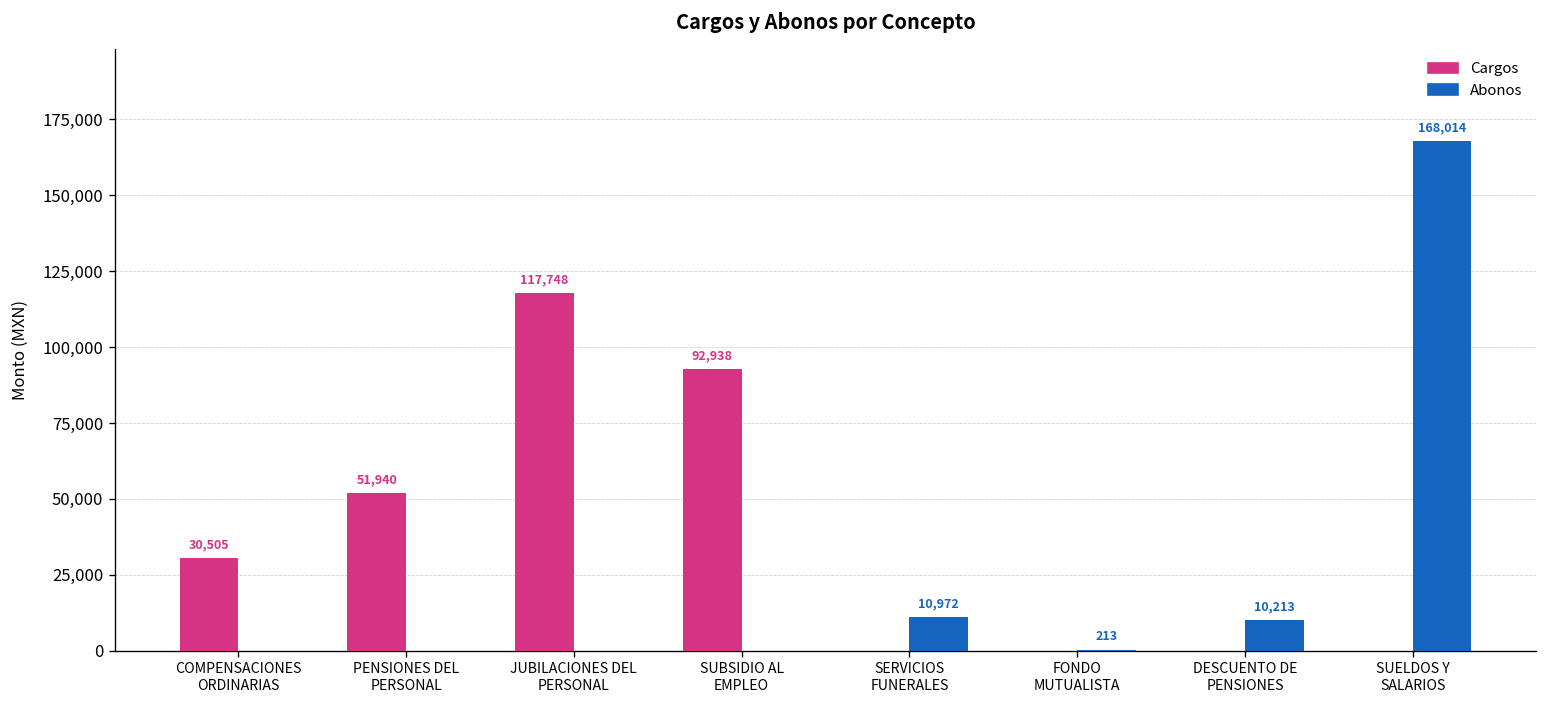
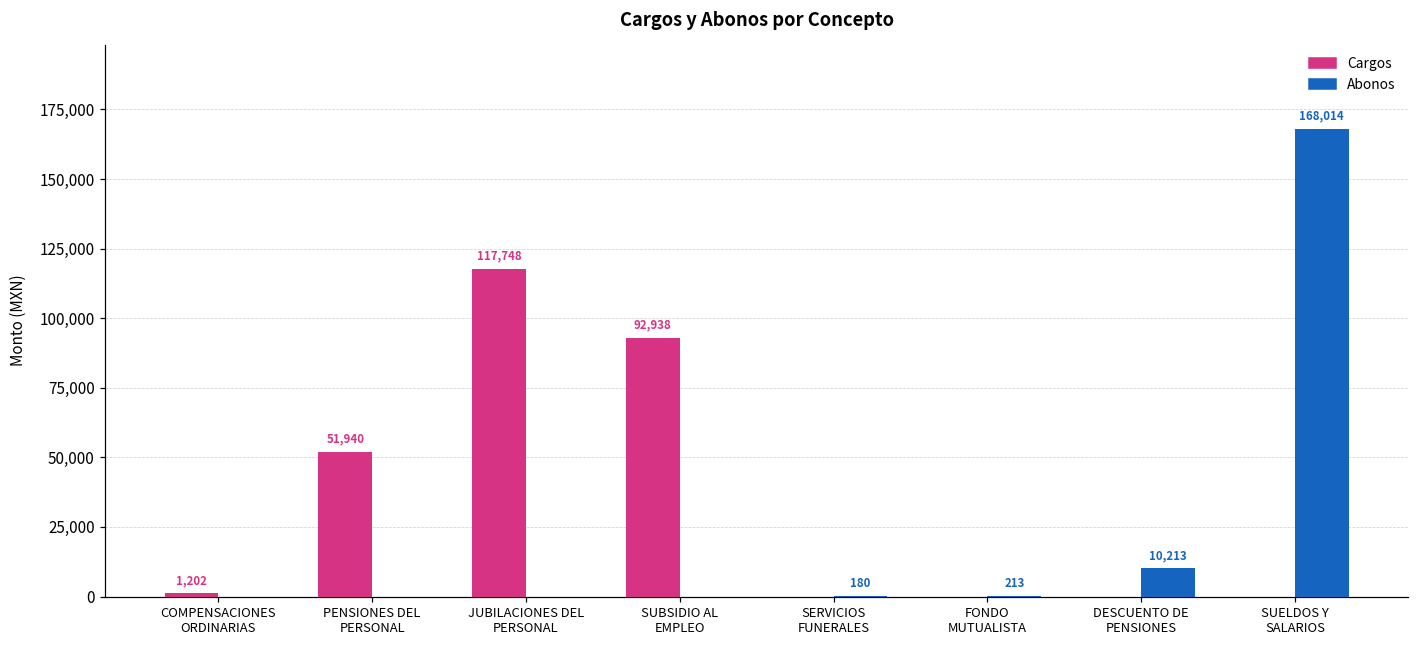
  {
    "Cargos": {
-     "COMPENSACIONES ORDINARIAS": "30,505",
+     "COMPENSACIONES ORDINARIAS": "1,202",
      "PENSIONES DEL PERSONAL": "51,940",
      "JUBILACIONES DEL PERSONAL": "117,748",
      "SUBSIDIO AL EMPLEO": "92,938"
    },
    "Abonos": {
-     "SERVICIOS FUNERALES": "10,972",
+     "SERVICIOS FUNERALES": "180",
      "FONDO MUTUALISTA": "213",
      "DESCUENTO DE PENSIONES": "10,213",
      "SUELDOS Y SALARIOS": "168,014"
    }
  }
